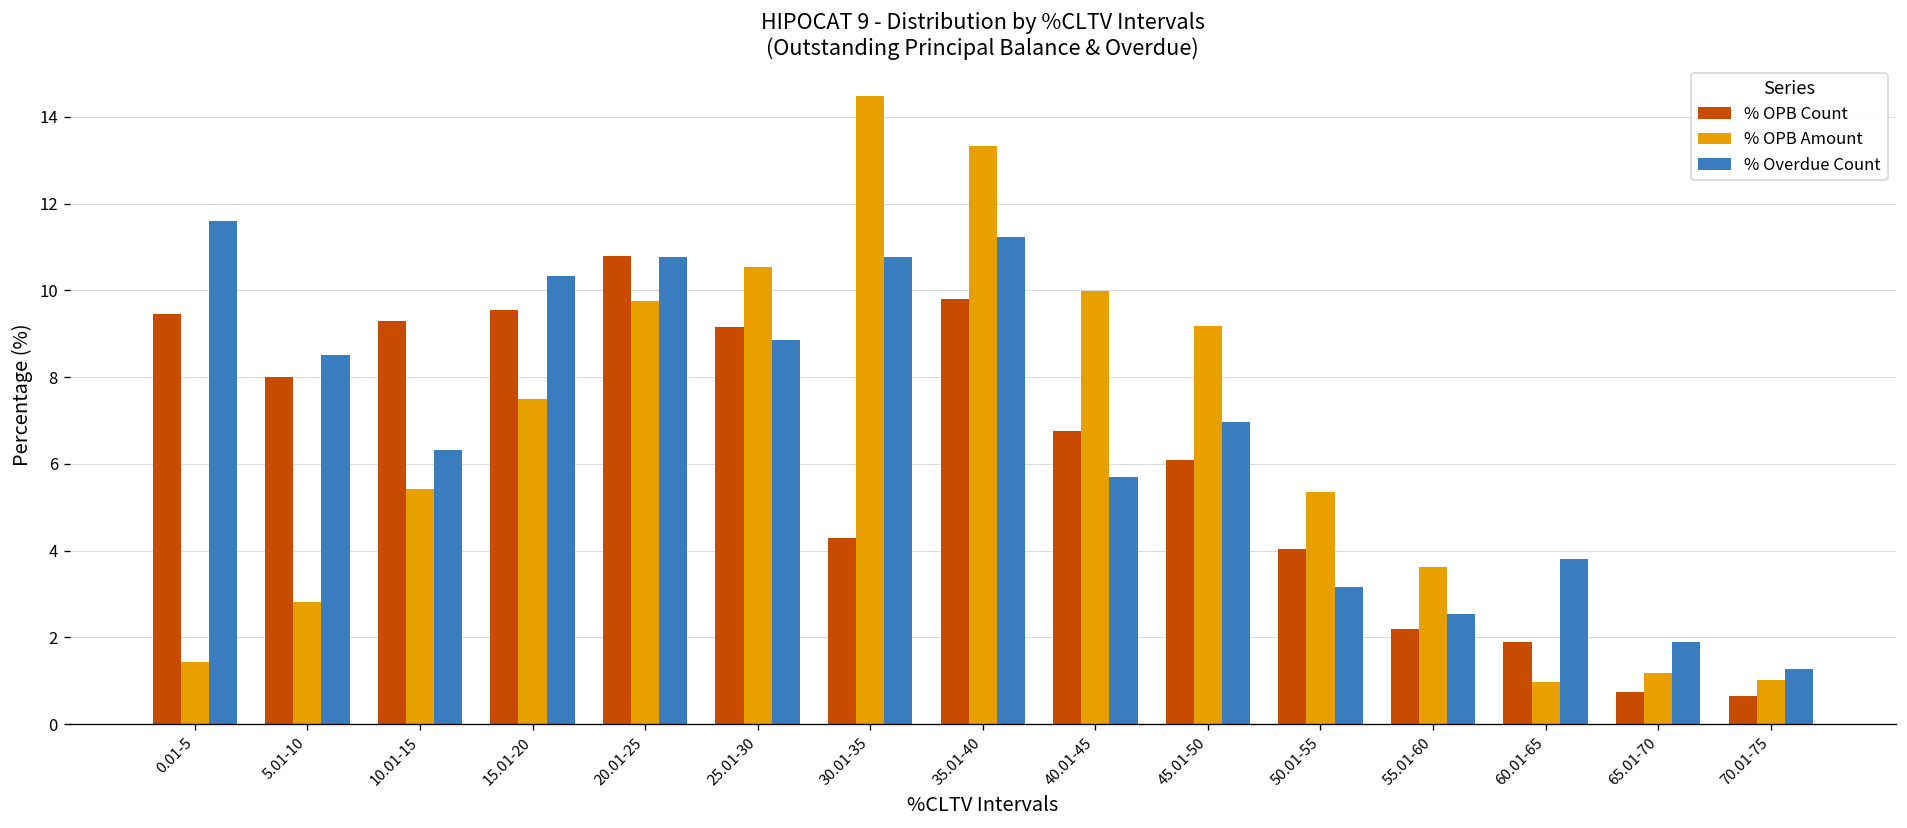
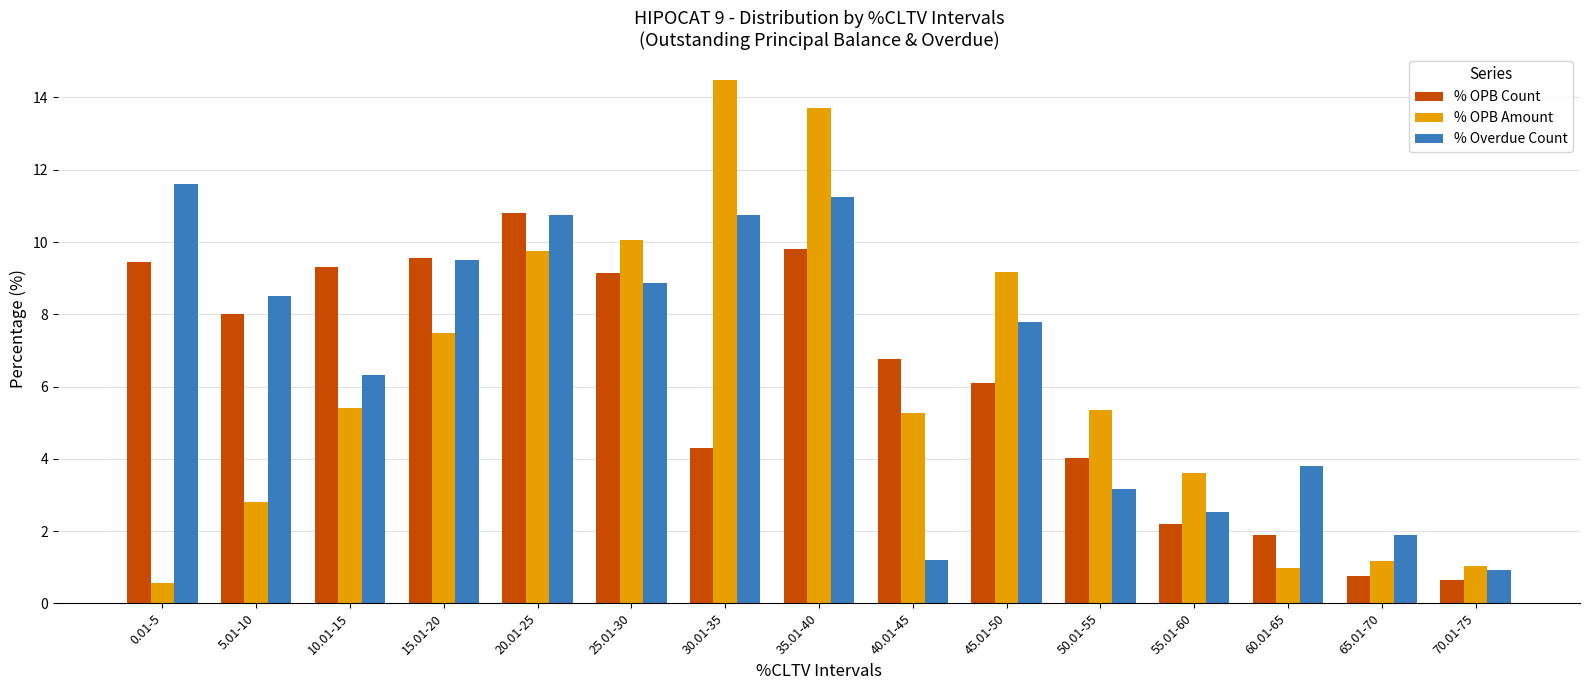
  {
    "% OPB Count": {
      "0.01-5": 9.5,
      "5.01-10": 8.0,
      "10.01-15": 9.3,
      "15.01-20": 9.6,
      "20.01-25": 10.8,
      "25.01-30": 9.2,
      "30.01-35": 4.3,
      "35.01-40": 9.8,
      "40.01-45": 6.8,
      "45.01-50": 6.1,
      "50.01-55": 4.0,
      "55.01-60": 2.2,
      "60.01-65": 1.9,
      "65.01-70": 0.8,
      "70.01-75": 0.7
    },
    "% OPB Amount": {
-     "0.01-5": 1.4,
+     "0.01-5": 0.6,
      "5.01-10": 2.8,
      "10.01-15": 5.4,
      "15.01-20": 7.5,
      "20.01-25": 9.8,
-     "25.01-30": 10.5,
+     "25.01-30": 10.1,
      "30.01-35": 14.5,
-     "35.01-40": 13.3,
-     "40.01-45": 10.0,
+     "35.01-40": 13.7,
+     "40.01-45": 5.3,
      "45.01-50": 9.2,
      "50.01-55": 5.3,
      "55.01-60": 3.6,
      "60.01-65": 1.0,
      "65.01-70": 1.2,
      "70.01-75": 1.0
    },
    "% Overdue Count": {
      "0.01-5": 11.6,
      "5.01-10": 8.5,
      "10.01-15": 6.3,
-     "15.01-20": 10.3,
+     "15.01-20": 9.5,
      "20.01-25": 10.8,
      "25.01-30": 8.9,
      "30.01-35": 10.8,
      "35.01-40": 11.2,
-     "40.01-45": 5.7,
-     "45.01-50": 7.0,
+     "40.01-45": 1.2,
+     "45.01-50": 7.8,
      "50.01-55": 3.2,
      "55.01-60": 2.5,
      "60.01-65": 3.8,
      "65.01-70": 1.9,
-     "70.01-75": 1.3
+     "70.01-75": 0.9
    }
  }
